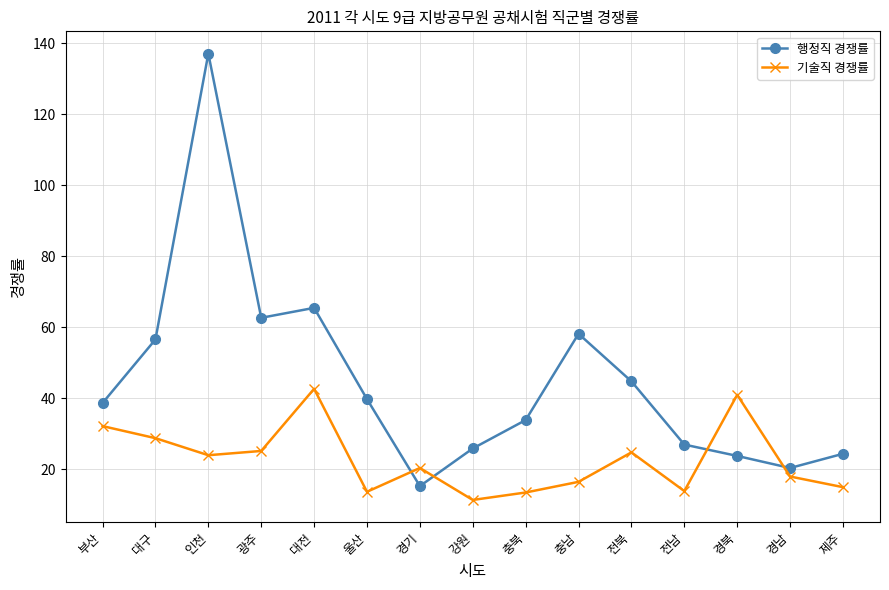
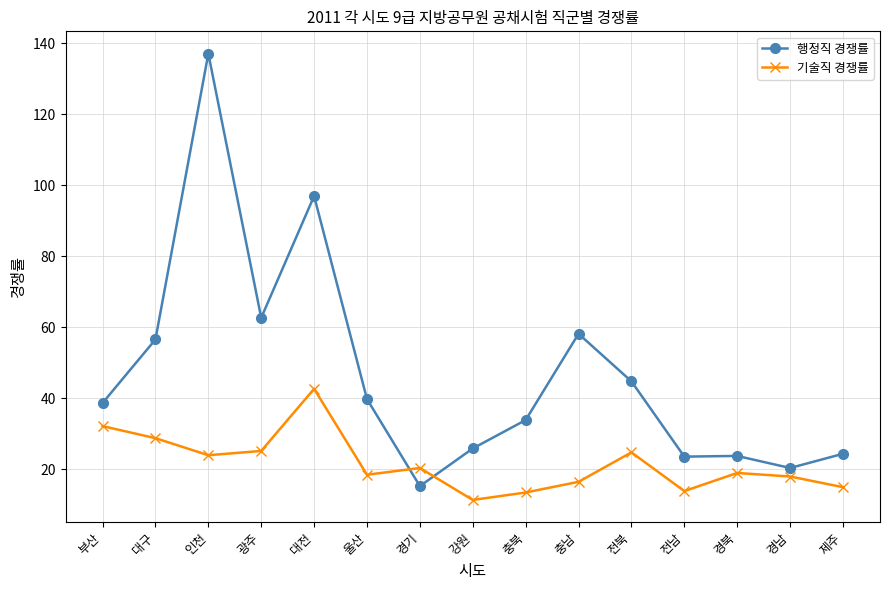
  {
    "행정직 경쟁률": {
      "부산": 39,
      "대구": 57,
      "인천": 137,
      "광주": 63,
-     "대전": 66,
+     "대전": 97,
      "울산": 40,
      "경기": 15,
      "강원": 26,
      "충북": 34,
      "충남": 58,
      "전북": 45,
-     "전남": 27,
+     "전남": 24,
      "경북": 24,
      "경남": 20,
      "제주": 24
    },
    "기술직 경쟁률": {
      "부산": 32,
      "대구": 29,
      "인천": 24,
      "광주": 25,
      "대전": 43,
-     "울산": 14,
+     "울산": 19,
      "경기": 20,
      "강원": 11,
      "충북": 14,
      "충남": 17,
      "전북": 25,
      "전남": 14,
-     "경북": 41,
+     "경북": 19,
      "경남": 18,
      "제주": 15
    }
  }
